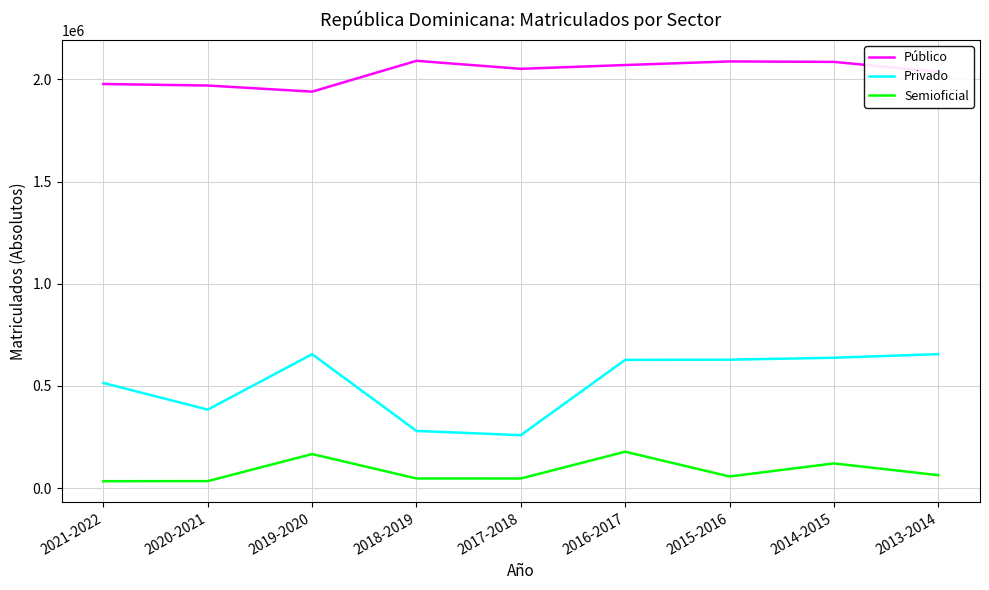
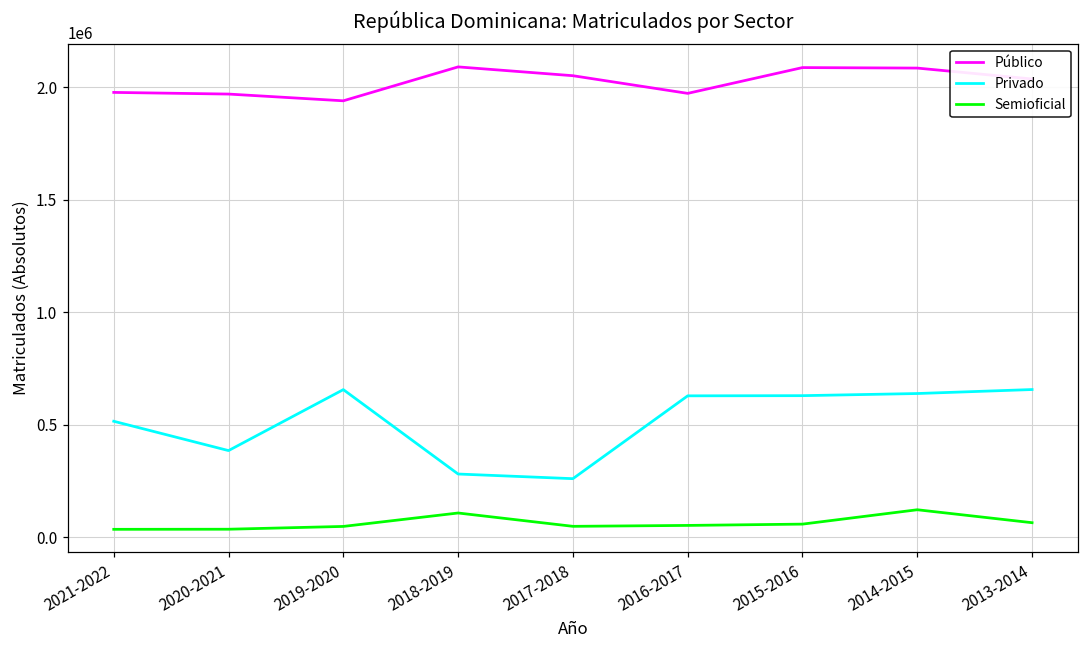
  {
    "Público": {
      "2021-2022": 1980000,
      "2020-2021": 1970000,
      "2019-2020": 1940000,
      "2018-2019": 2090000,
      "2017-2018": 2050000,
-     "2016-2017": 2070000,
+     "2016-2017": 1970000,
      "2015-2016": 2090000,
      "2014-2015": 2090000
    },
    "Privado": {
      "2021-2022": 510000,
      "2020-2021": 380000,
      "2019-2020": 660000,
      "2018-2019": 280000,
      "2017-2018": 260000,
      "2016-2017": 630000,
      "2015-2016": 630000,
      "2014-2015": 640000,
      "2013-2014": 660000
    },
    "Semioficial": {
      "2021-2022": 30000,
      "2020-2021": 30000,
-     "2019-2020": 170000,
-     "2018-2019": 50000,
+     "2019-2020": 50000,
+     "2018-2019": 110000,
      "2017-2018": 50000,
-     "2016-2017": 180000,
+     "2016-2017": 50000,
      "2015-2016": 60000,
      "2014-2015": 120000,
      "2013-2014": 60000
    }
  }
